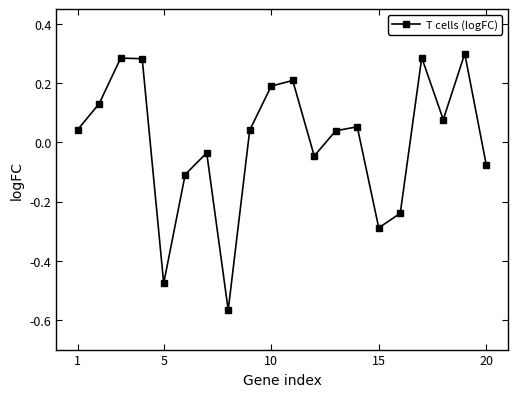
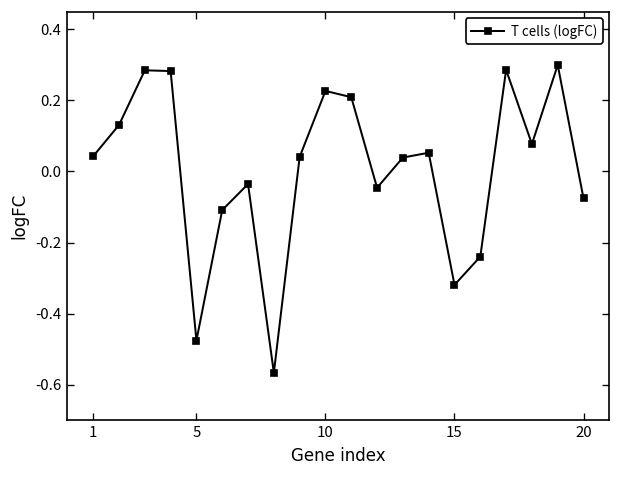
  {
    "1": 0.04,
    "5": -0.48,
-   "10": 0.19,
-   "15": -0.29,
+   "10": 0.23,
+   "15": -0.32,
    "20": -0.08
  }
